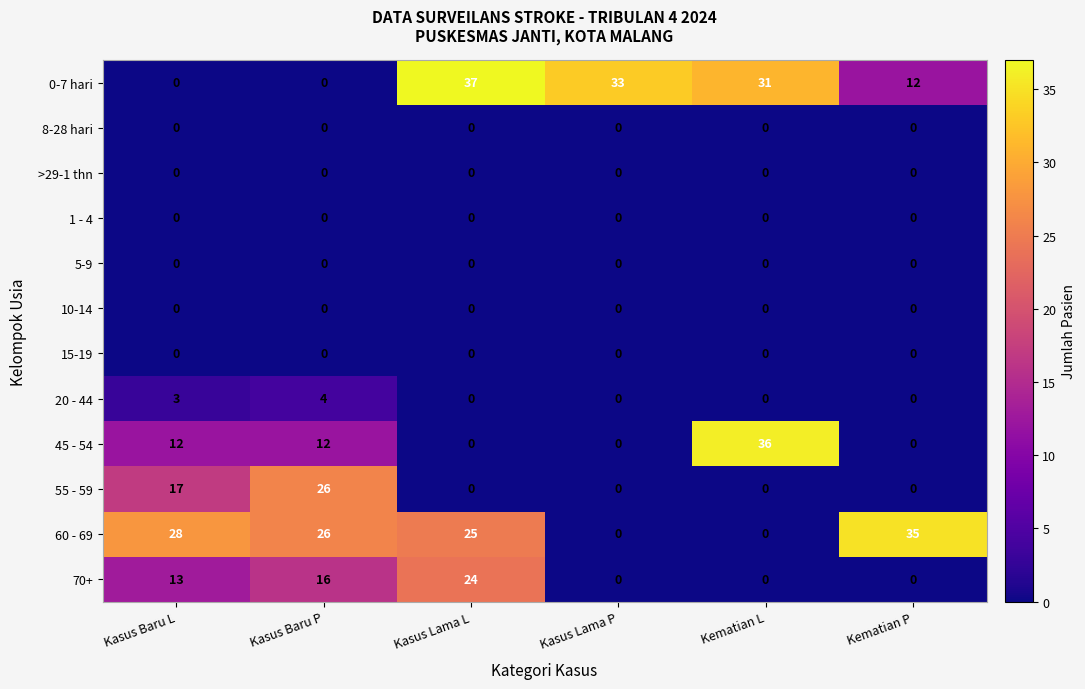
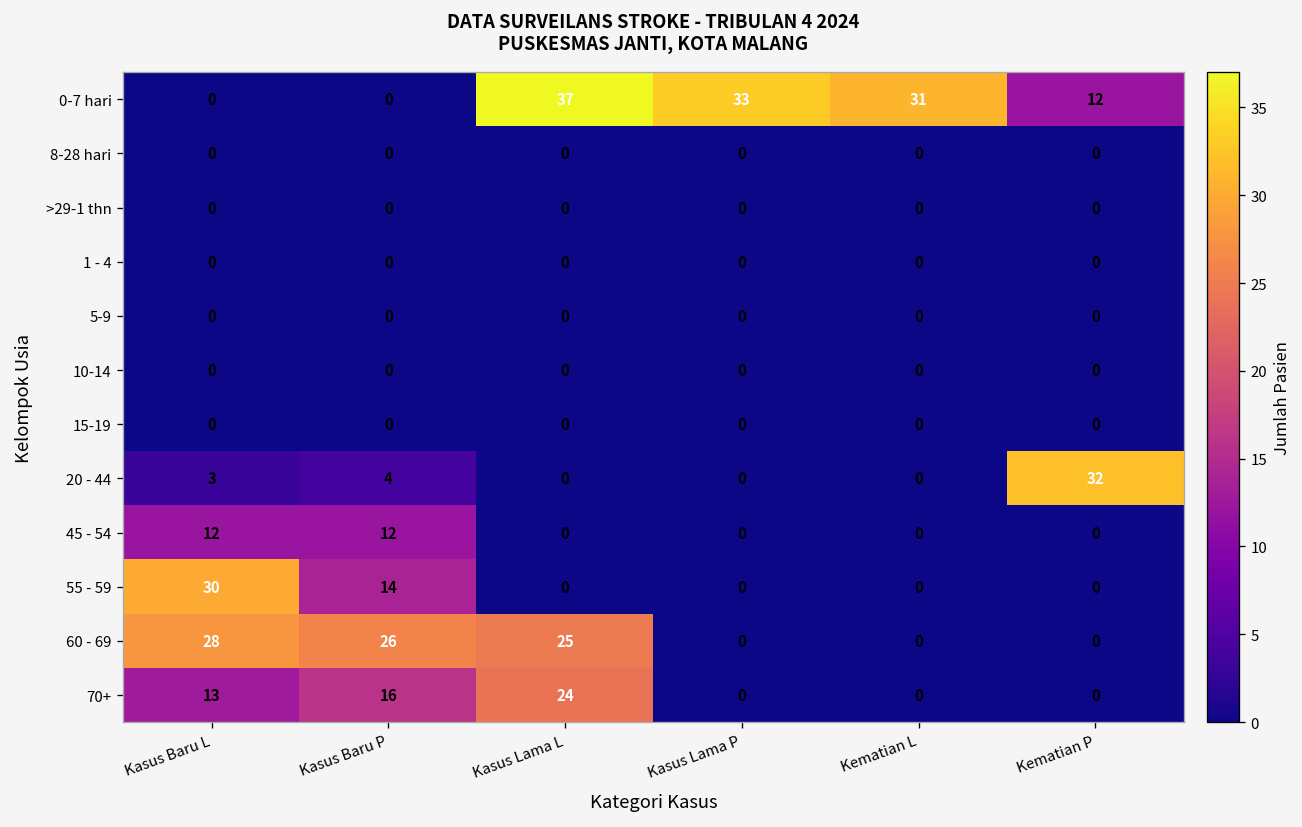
  {
    "0-7 hari": {
      "Kasus Baru L": 0,
      "Kasus Baru P": 0,
      "Kasus Lama L": 37,
      "Kasus Lama P": 33,
      "Kematian L": 31,
      "Kematian P": 12
    },
    "8-28 hari": {
      "Kasus Baru L": 0,
      "Kasus Baru P": 0,
      "Kasus Lama L": 0,
      "Kasus Lama P": 0,
      "Kematian L": 0,
      "Kematian P": 0
    },
    ">29-1 thn": {
      "Kasus Baru L": 0,
      "Kasus Baru P": 0,
      "Kasus Lama L": 0,
      "Kasus Lama P": 0,
      "Kematian L": 0,
      "Kematian P": 0
    },
    "1 - 4": {
      "Kasus Baru L": 0,
      "Kasus Baru P": 0,
      "Kasus Lama L": 0,
      "Kasus Lama P": 0,
      "Kematian L": 0,
      "Kematian P": 0
    },
    "5-9": {
      "Kasus Baru L": 0,
      "Kasus Baru P": 0,
      "Kasus Lama L": 0,
      "Kasus Lama P": 0,
      "Kematian L": 0,
      "Kematian P": 0
    },
    "10-14": {
      "Kasus Baru L": 0,
      "Kasus Baru P": 0,
      "Kasus Lama L": 0,
      "Kasus Lama P": 0,
      "Kematian L": 0,
      "Kematian P": 0
    },
    "15-19": {
      "Kasus Baru L": 0,
      "Kasus Baru P": 0,
      "Kasus Lama L": 0,
      "Kasus Lama P": 0,
      "Kematian L": 0,
      "Kematian P": 0
    },
    "20 - 44": {
      "Kasus Baru L": 3,
      "Kasus Baru P": 4,
      "Kasus Lama L": 0,
      "Kasus Lama P": 0,
      "Kematian L": 0,
-     "Kematian P": 0
+     "Kematian P": 32
    },
    "45 - 54": {
      "Kasus Baru L": 12,
      "Kasus Baru P": 12,
      "Kasus Lama L": 0,
      "Kasus Lama P": 0,
-     "Kematian L": 36,
+     "Kematian L": 0,
      "Kematian P": 0
    },
    "55 - 59": {
-     "Kasus Baru L": 17,
-     "Kasus Baru P": 26,
+     "Kasus Baru L": 30,
+     "Kasus Baru P": 14,
      "Kasus Lama L": 0,
      "Kasus Lama P": 0,
      "Kematian L": 0,
      "Kematian P": 0
    },
    "60 - 69": {
      "Kasus Baru L": 28,
      "Kasus Baru P": 26,
      "Kasus Lama L": 25,
      "Kasus Lama P": 0,
      "Kematian L": 0,
-     "Kematian P": 35
+     "Kematian P": 0
    },
    "70+": {
      "Kasus Baru L": 13,
      "Kasus Baru P": 16,
      "Kasus Lama L": 24,
      "Kasus Lama P": 0,
      "Kematian L": 0,
      "Kematian P": 0
    }
  }
